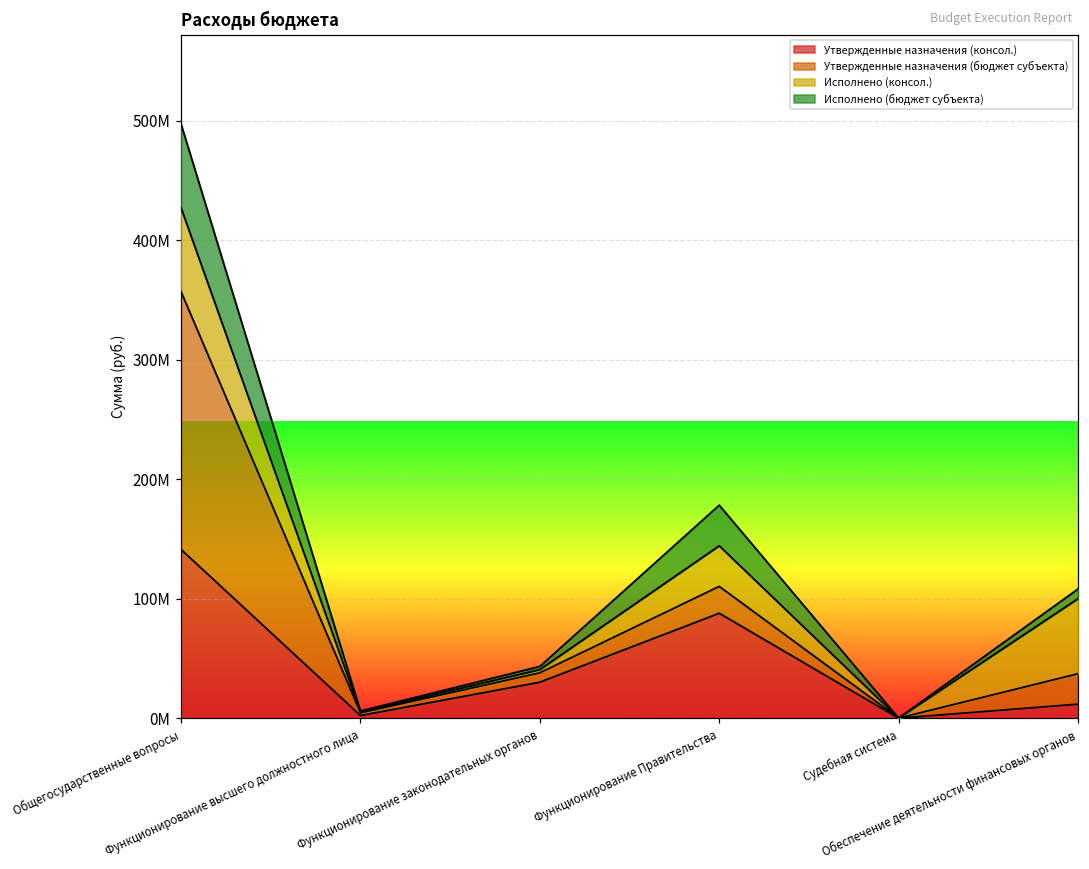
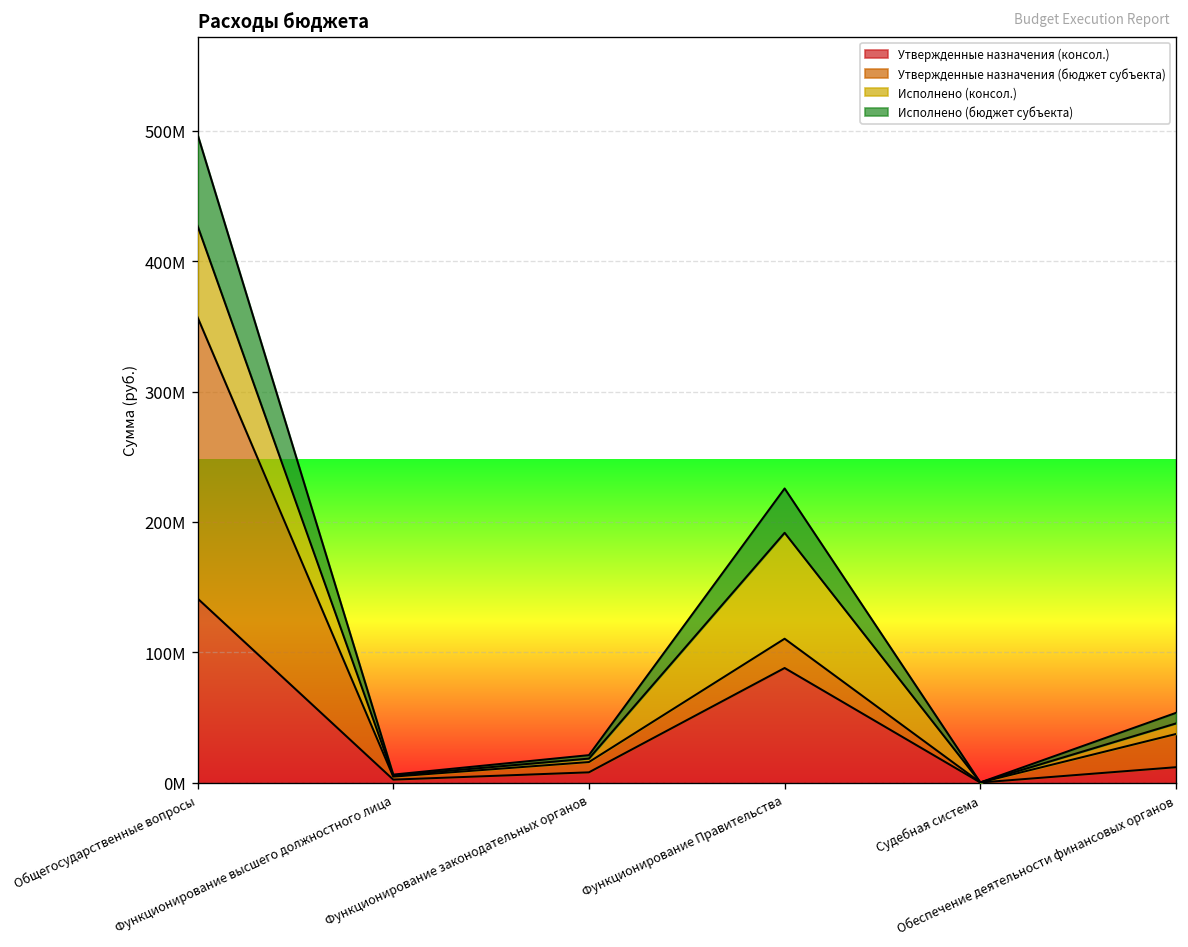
  {
    "Утвержденные назначения (консол.)": {
      "Общегосударственные вопросы": 141000000,
-     "Функционирование законодательных органов": 30000000,
+     "Функционирование законодательных органов": 8000000,
      "Функционирование Правительства": 88000000,
      "Обеспечение деятельности финансовых органов": 12000000
    },
    "Утвержденные назначения (бюджет субъекта)": {
      "Общегосударственные вопросы": 216000000,
      "Функционирование законодательных органов": 8000000,
      "Функционирование Правительства": 22000000,
      "Обеспечение деятельности финансовых органов": 25000000
    },
    "Исполнено (консол.)": {
      "Общегосударственные вопросы": 70000000,
      "Функционирование законодательных органов": 3000000,
-     "Функционирование Правительства": 34000000,
-     "Обеспечение деятельности финансовых органов": 63000000
+     "Функционирование Правительства": 81000000,
+     "Обеспечение деятельности финансовых органов": 8000000
    },
    "Исполнено (бюджет субъекта)": {
      "Общегосударственные вопросы": 70000000,
      "Функционирование законодательных органов": 3000000,
      "Функционирование Правительства": 34000000,
      "Обеспечение деятельности финансовых органов": 8000000
    }
  }
